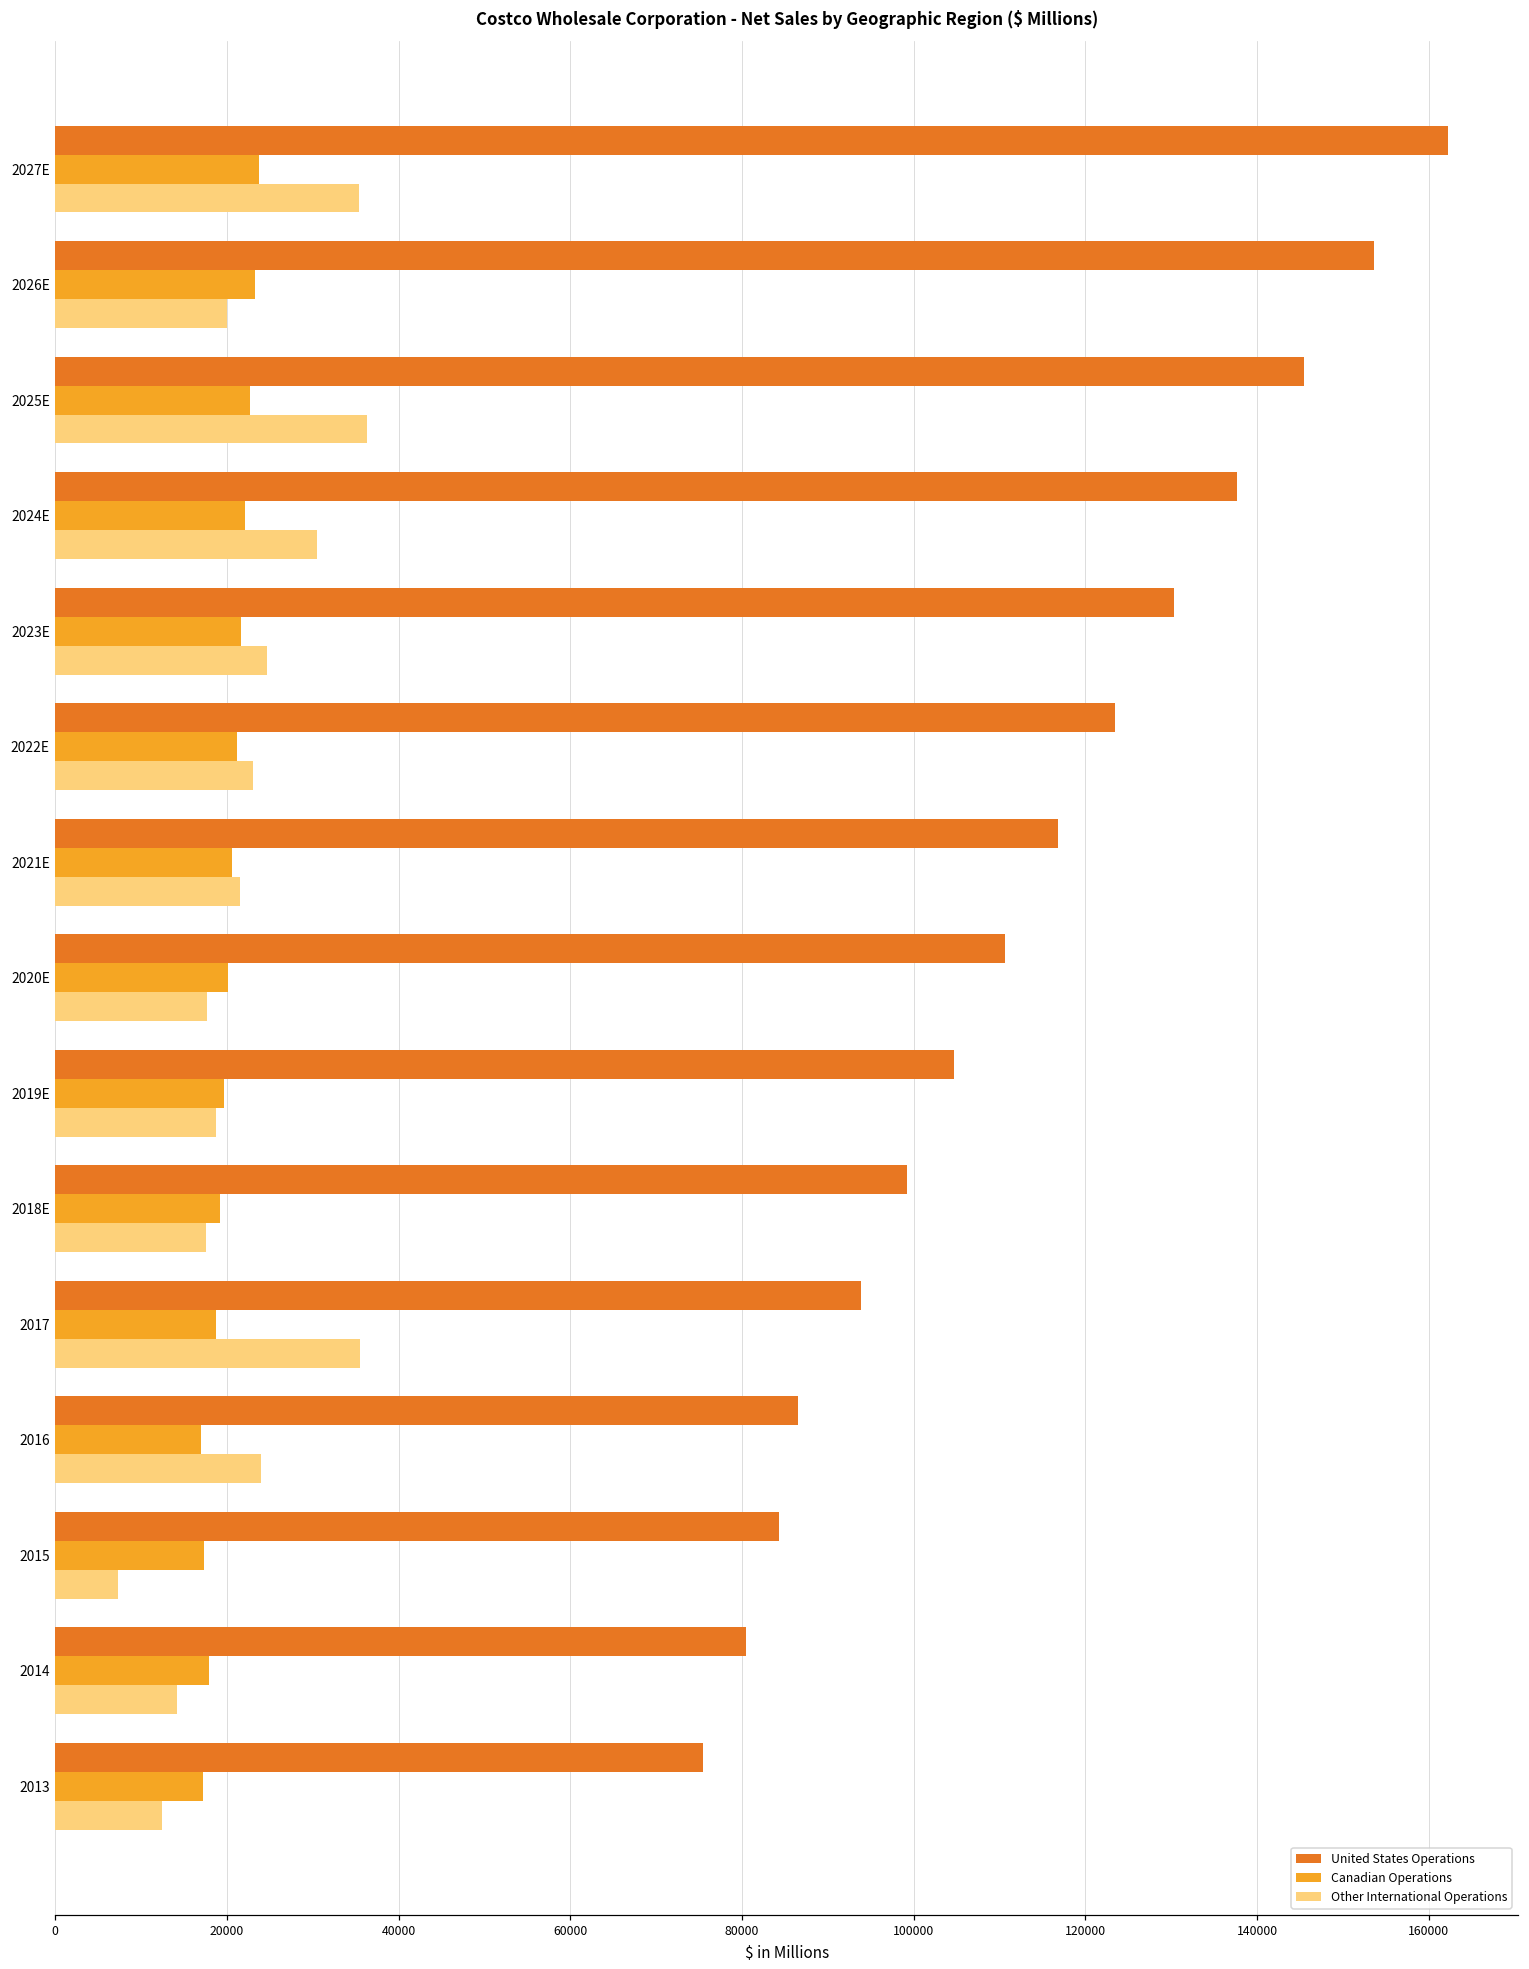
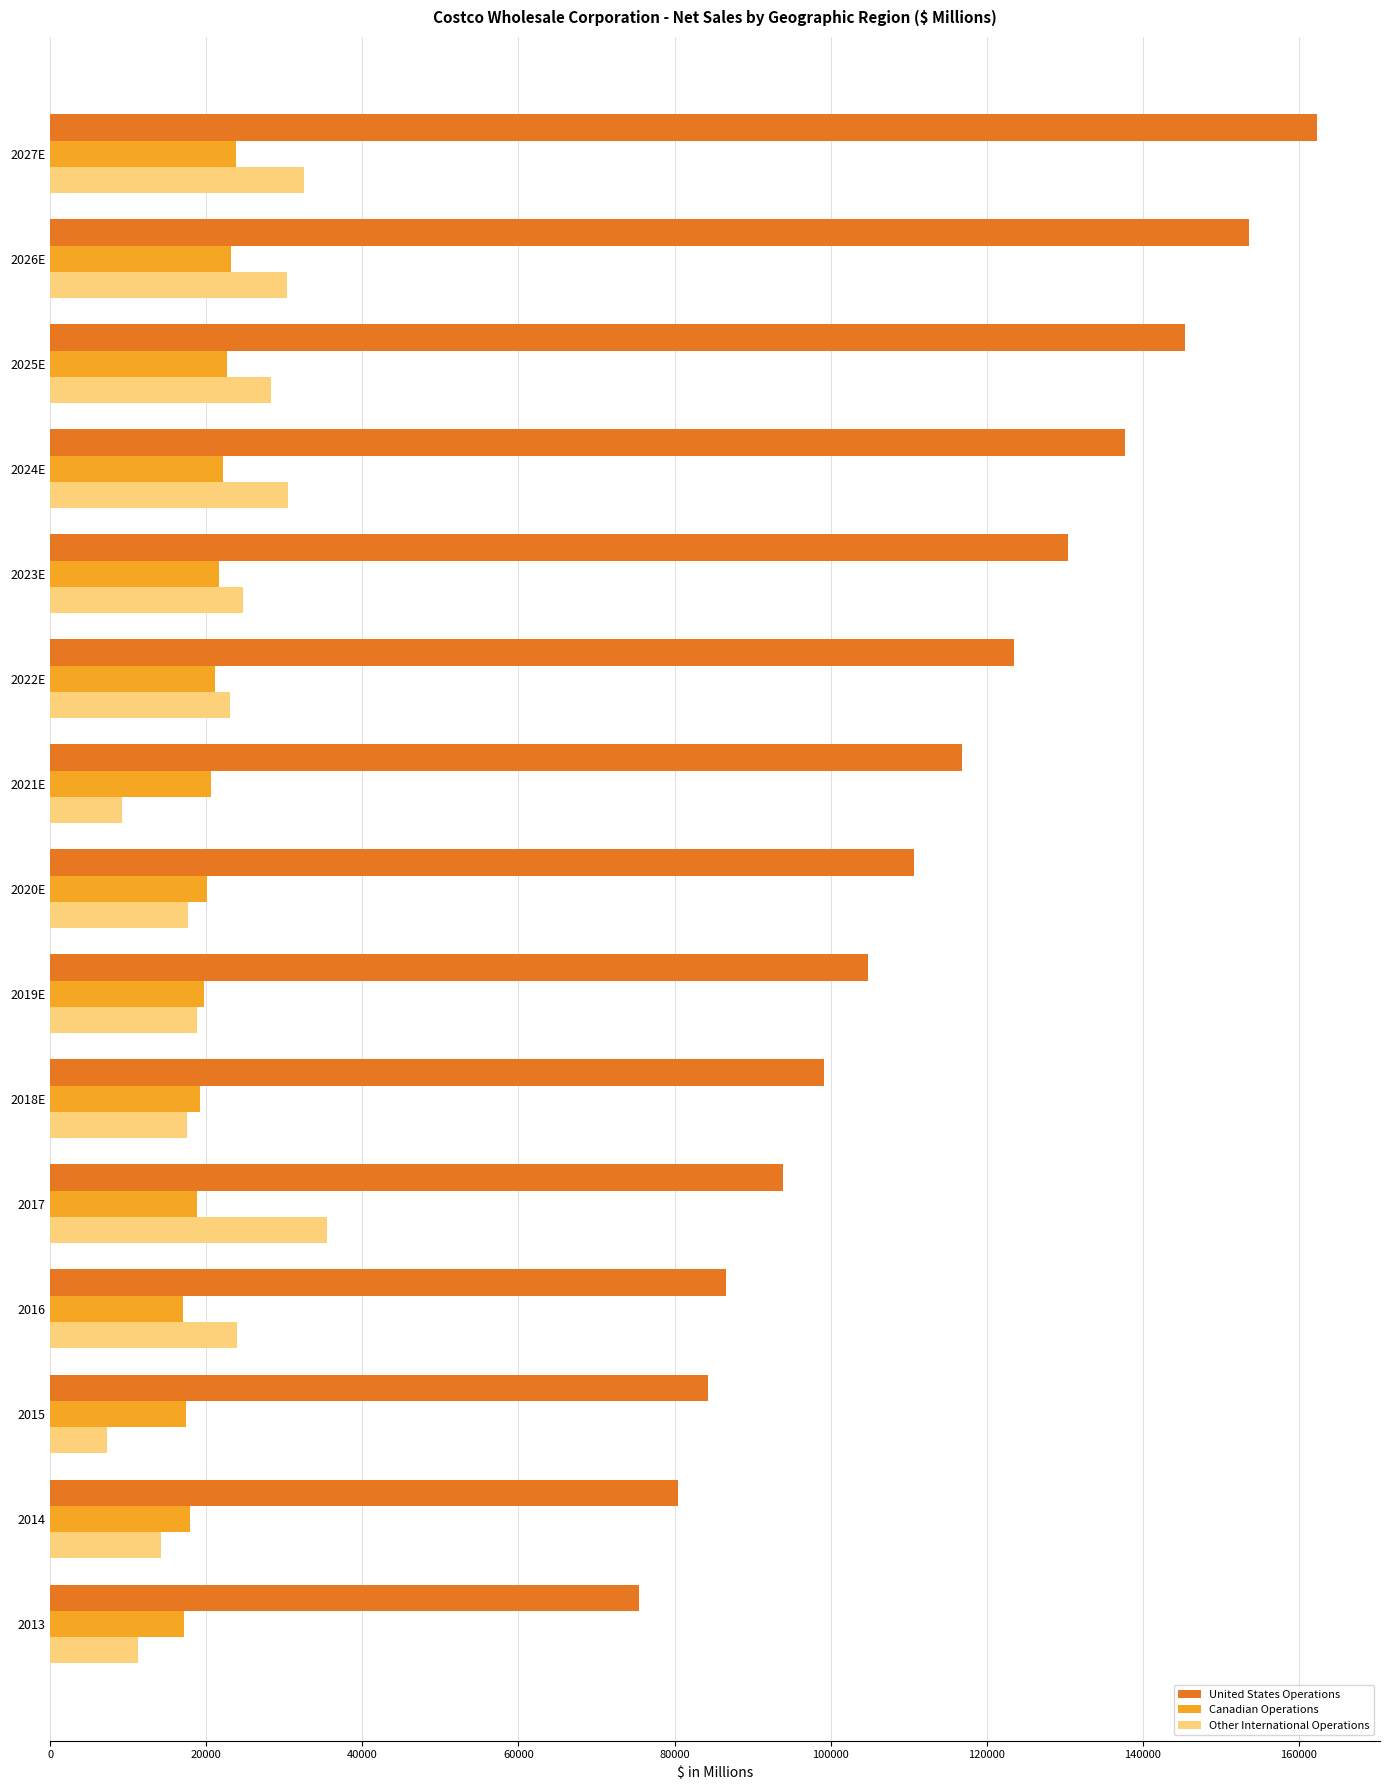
  {
    "Other International Operations": {
-     "2027E": 35000,
-     "2026E": 20000,
-     "2025E": 36000,
+     "2027E": 32000,
+     "2026E": 30000,
+     "2025E": 28000,
      "2024E": 31000,
      "2023E": 25000,
      "2022E": 23000,
-     "2021E": 22000,
+     "2021E": 9000,
      "2020E": 18000,
      "2019E": 19000,
      "2018E": 18000,
      "2017": 36000,
      "2016": 24000,
      "2015": 7000,
      "2014": 14000,
-     "2013": 12000
+     "2013": 11000
    }
  }
